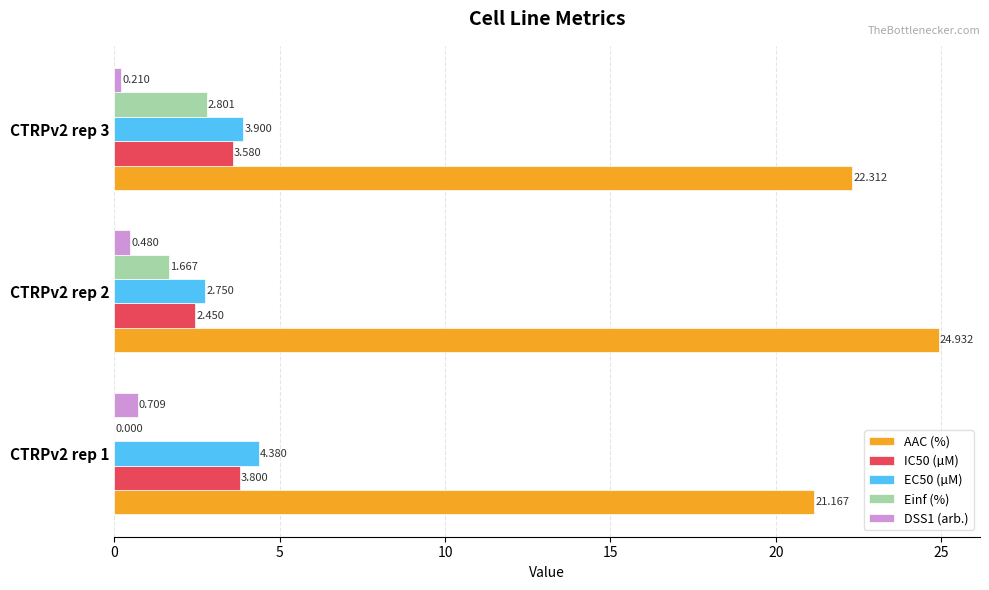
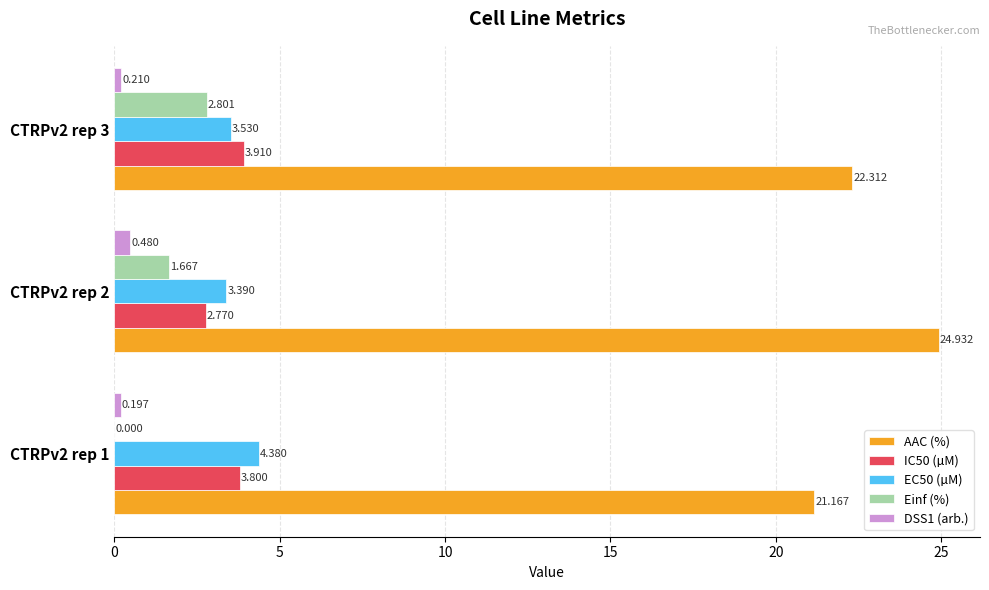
  {
    "AAC (%)": {
      "CTRPv2 rep 3": 22.312,
      "CTRPv2 rep 2": 24.932,
      "CTRPv2 rep 1": 21.167
    },
    "IC50 (µM)": {
-     "CTRPv2 rep 3": 3.580,
-     "CTRPv2 rep 2": 2.450,
+     "CTRPv2 rep 3": 3.910,
+     "CTRPv2 rep 2": 2.770,
      "CTRPv2 rep 1": 3.800
    },
    "EC50 (µM)": {
-     "CTRPv2 rep 3": 3.900,
-     "CTRPv2 rep 2": 2.750,
+     "CTRPv2 rep 3": 3.530,
+     "CTRPv2 rep 2": 3.390,
      "CTRPv2 rep 1": 4.380
    },
    "Einf (%)": {
      "CTRPv2 rep 3": 2.801,
      "CTRPv2 rep 2": 1.667,
      "CTRPv2 rep 1": 0.000
    },
    "DSS1 (arb.)": {
      "CTRPv2 rep 3": 0.210,
      "CTRPv2 rep 2": 0.480,
-     "CTRPv2 rep 1": 0.709
+     "CTRPv2 rep 1": 0.197
    }
  }
